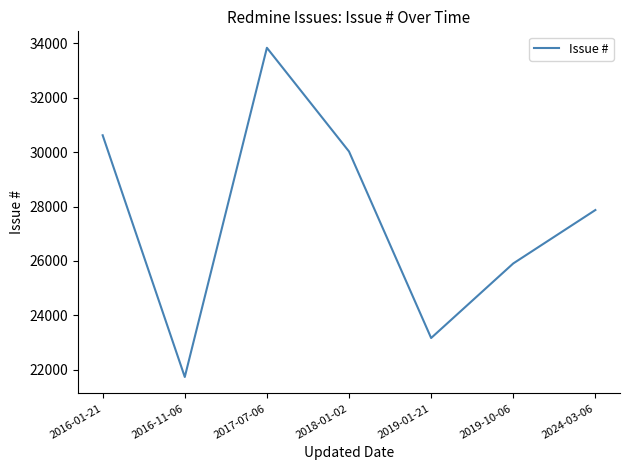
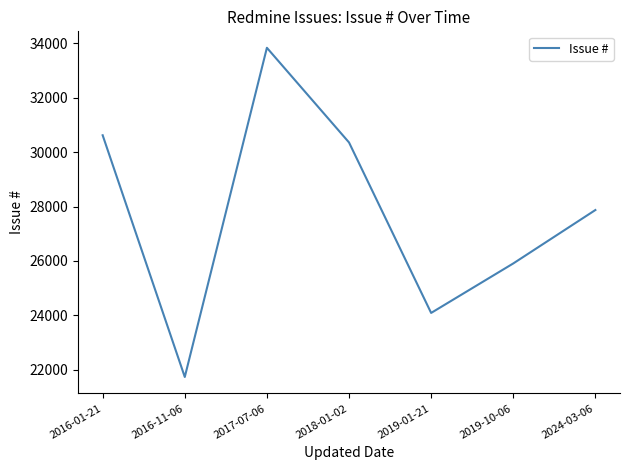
  {
    "2016-01-21": 30600,
    "2016-11-06": 21700,
    "2017-07-06": 33800,
-   "2018-01-02": 30000,
-   "2019-01-21": 23200,
+   "2018-01-02": 30400,
+   "2019-01-21": 24100,
    "2019-10-06": 25900,
    "2024-03-06": 27900
  }
